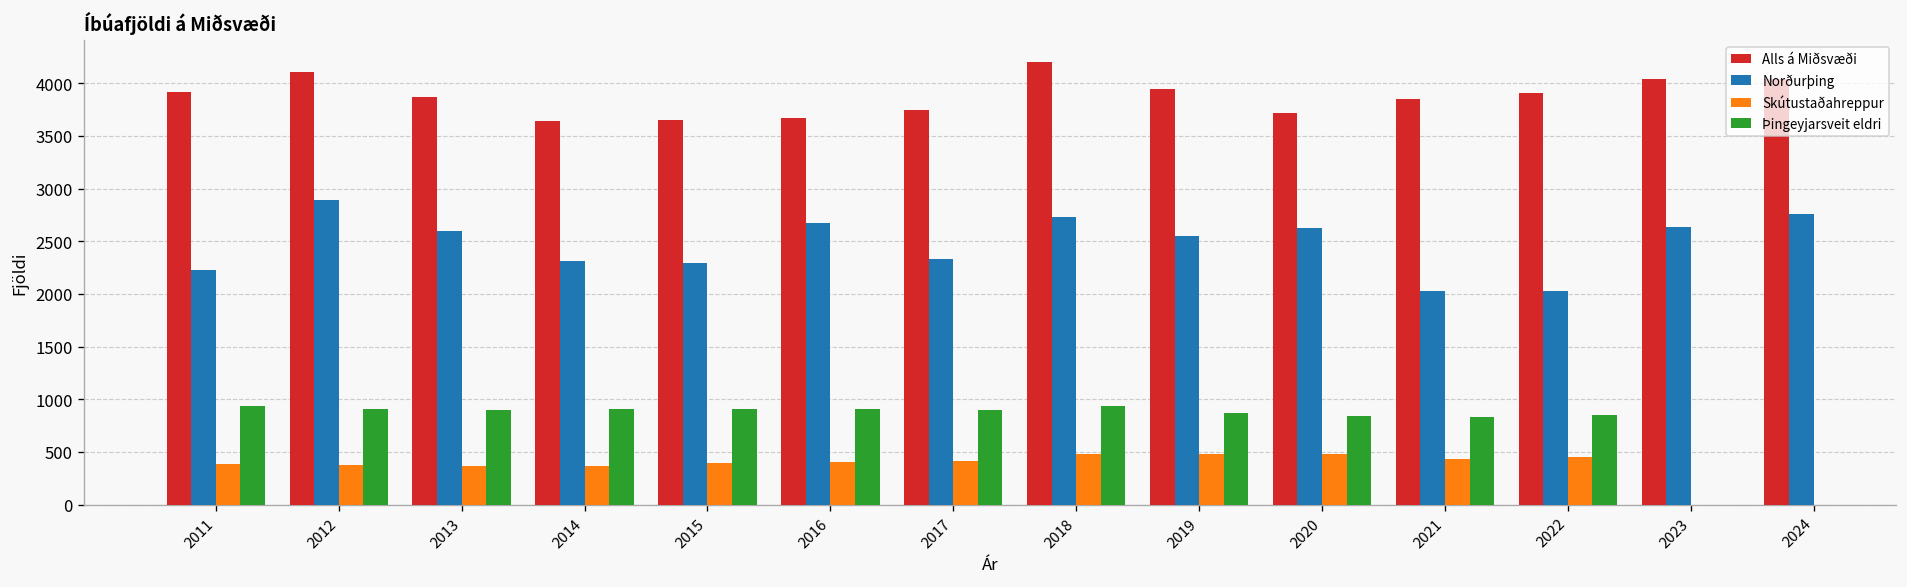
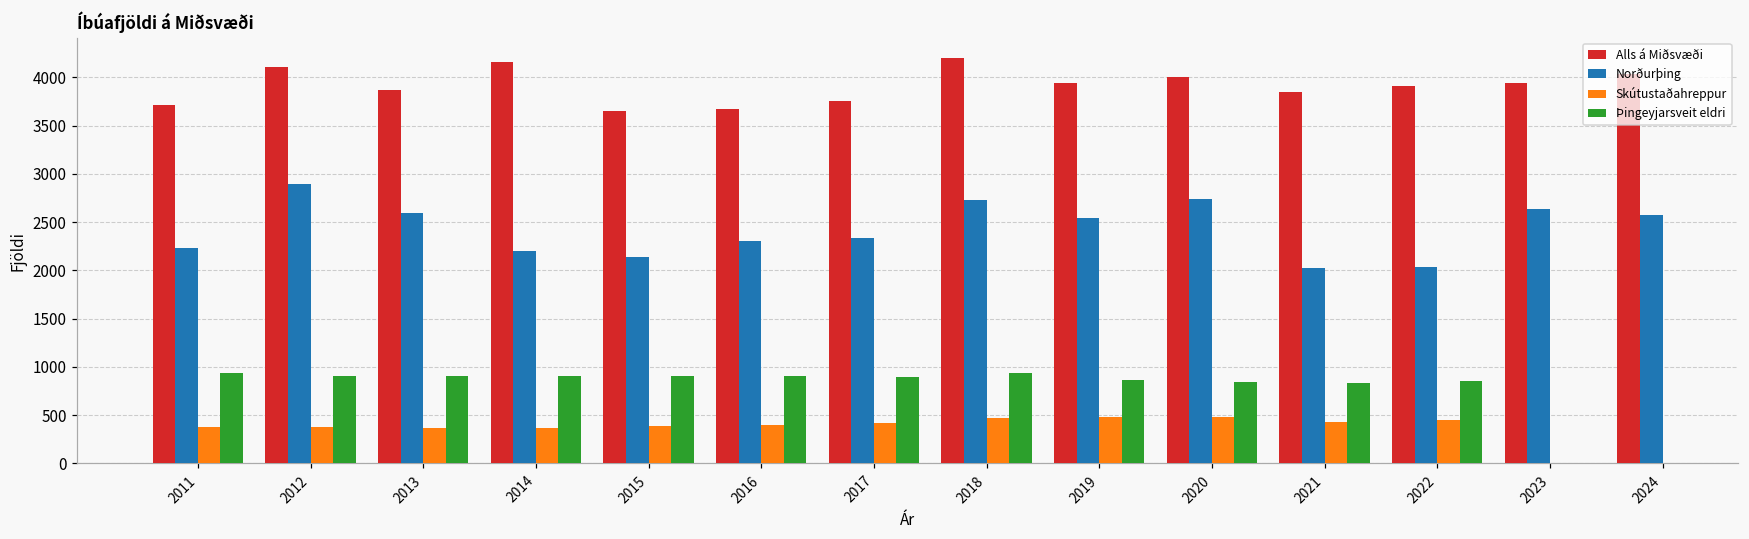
  {
    "Alls á Miðsvæði": {
-     "2011": 3900,
+     "2011": 3700,
      "2012": 4100,
      "2013": 3900,
-     "2014": 3600,
+     "2014": 4200,
      "2015": 3700,
      "2016": 3700,
      "2017": 3800,
      "2018": 4200,
      "2019": 3900,
-     "2020": 3700,
+     "2020": 4000,
      "2021": 3900,
      "2022": 3900,
-     "2023": 4000
+     "2023": 3900
    },
    "Norðurþing": {
      "2011": 2200,
      "2012": 2900,
      "2013": 2600,
-     "2014": 2300,
-     "2015": 2300,
-     "2016": 2700,
+     "2014": 2200,
+     "2015": 2100,
+     "2016": 2300,
      "2017": 2300,
      "2018": 2700,
      "2019": 2500,
-     "2020": 2600,
+     "2020": 2700,
      "2021": 2000,
      "2022": 2000,
      "2023": 2600,
-     "2024": 2800
+     "2024": 2600
    }
  }
